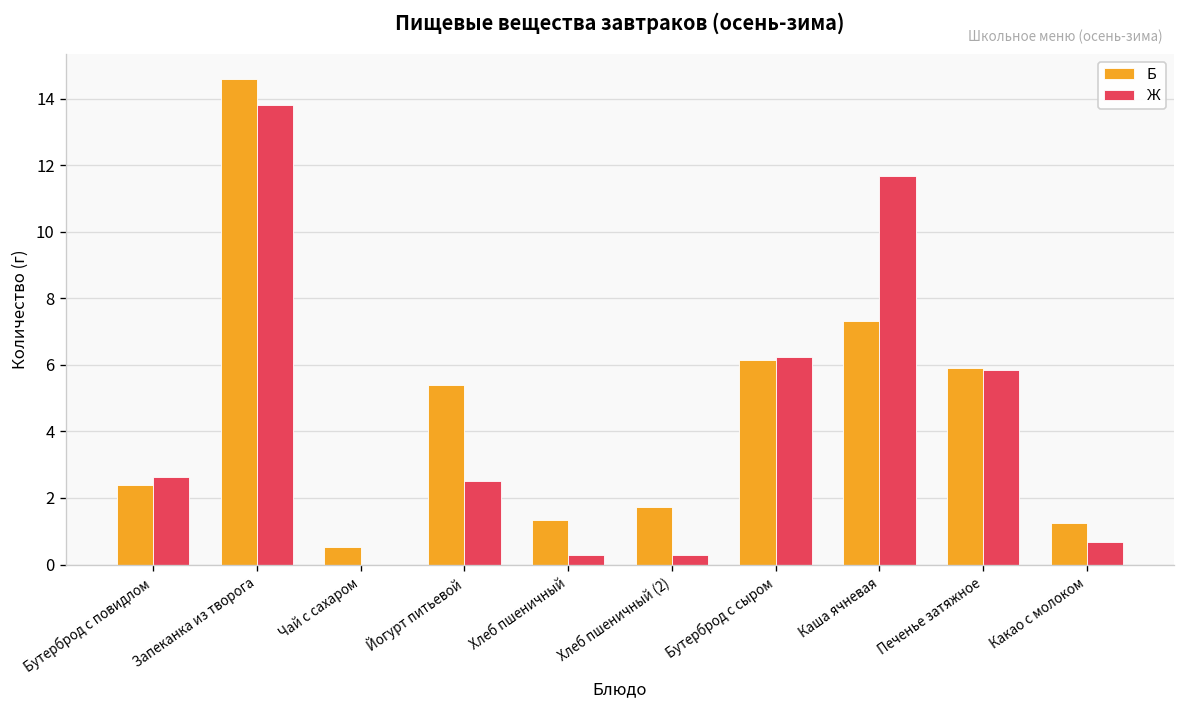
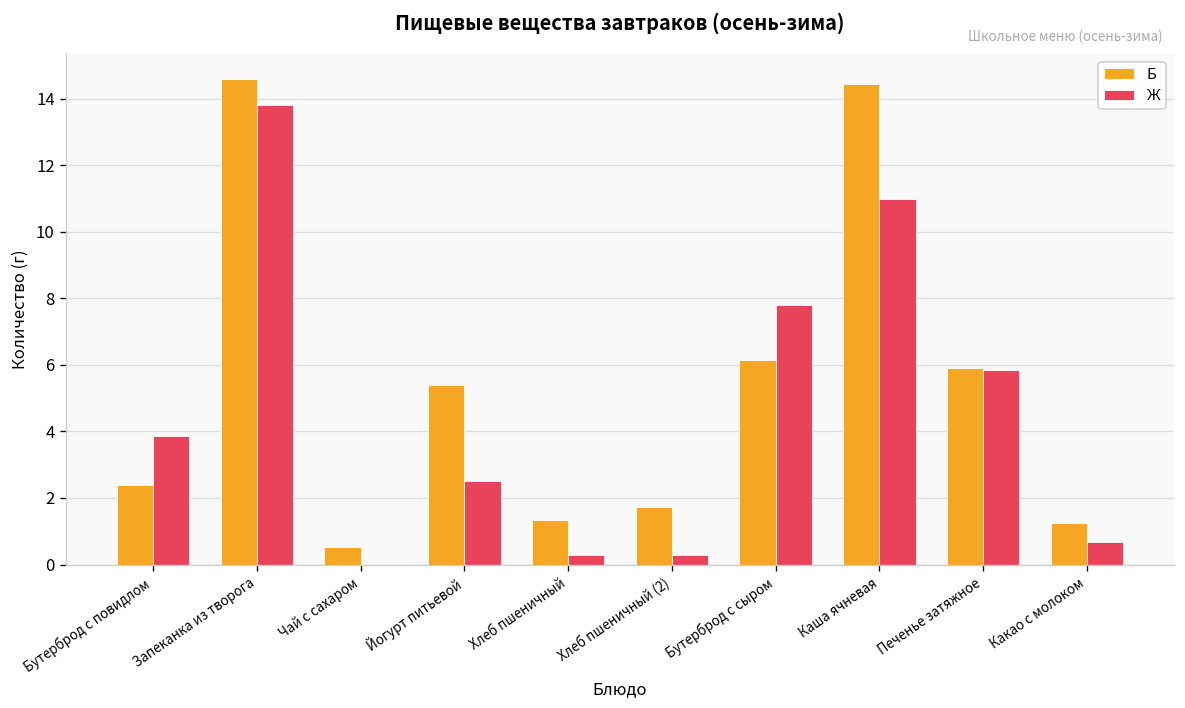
  {
    "Б": {
      "Бутерброд с повидлом": 2.4,
      "Запеканка из творога": 14.6,
      "Чай с сахаром": 0.5,
      "Йогурт питьевой": 5.4,
      "Хлеб пшеничный": 1.3,
      "Хлеб пшеничный (2)": 1.7,
      "Бутерброд с сыром": 6.2,
-     "Каша ячневая": 7.3,
+     "Каша ячневая": 14.5,
      "Печенье затяжное": 5.9,
      "Какао с молоком": 1.3
    },
    "Ж": {
-     "Бутерброд с повидлом": 2.6,
+     "Бутерброд с повидлом": 3.9,
      "Запеканка из творога": 13.8,
      "Чай с сахаром": 0.0,
      "Йогурт питьевой": 2.5,
      "Хлеб пшеничный": 0.3,
      "Хлеб пшеничный (2)": 0.3,
-     "Бутерброд с сыром": 6.2,
-     "Каша ячневая": 11.7,
+     "Бутерброд с сыром": 7.8,
+     "Каша ячневая": 11.0,
      "Печенье затяжное": 5.9,
      "Какао с молоком": 0.7
    }
  }
